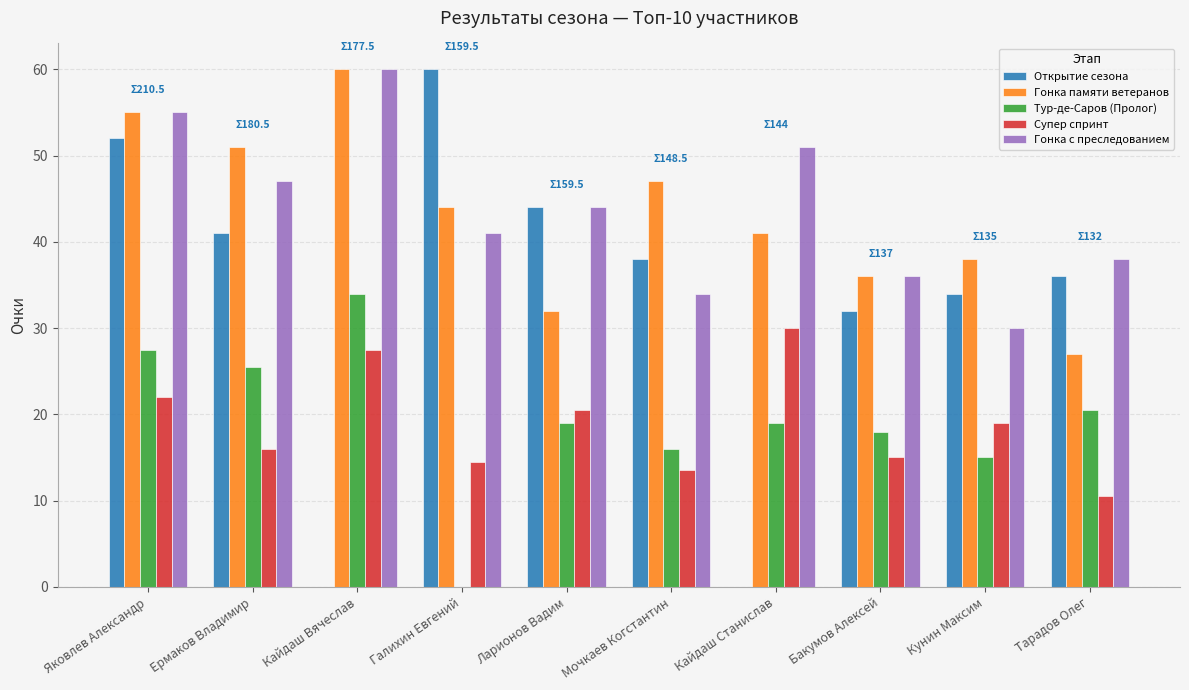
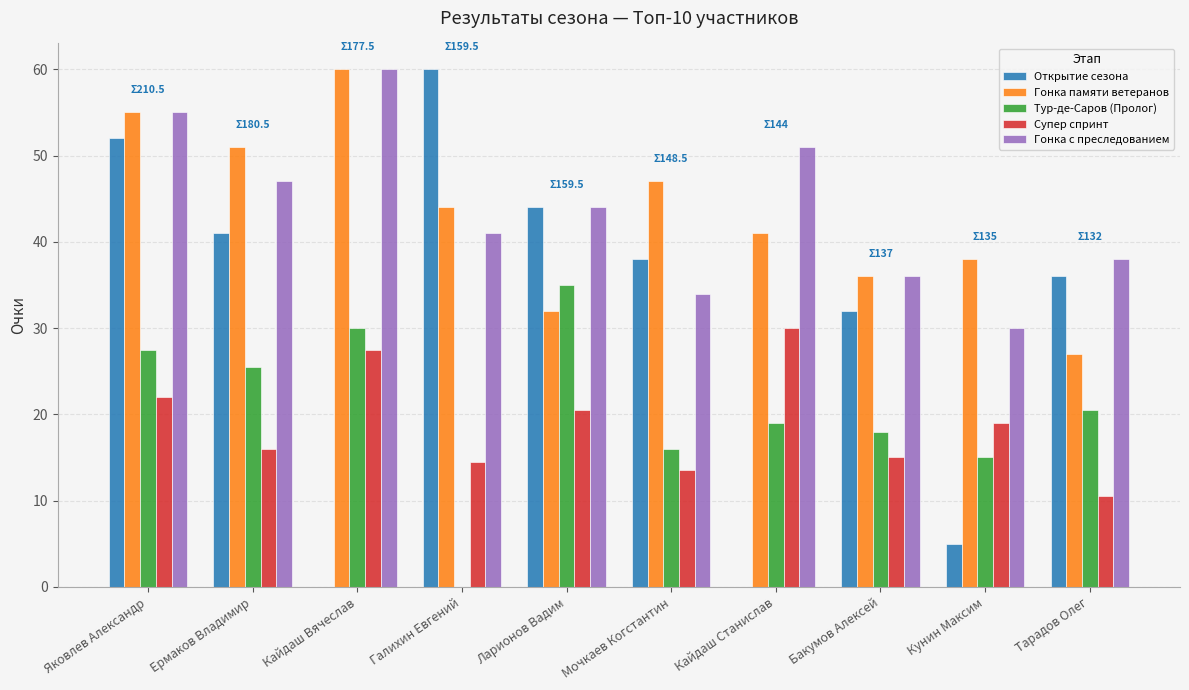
  {
    "Открытие сезона": {
      "Яковлев Александр": 52,
      "Ермаков Владимир": 41,
      "Кайдаш Вячеслав": 0,
      "Галихин Евгений": 60,
      "Ларионов Вадим": 44,
      "Мочкаев Когстантин": 38,
      "Кайдаш Станислав": 0,
      "Бакумов Алексей": 32,
-     "Кунин Максим": 34,
+     "Кунин Максим": 5,
      "Тарадов Олег": 36
    },
    "Гонка памяти ветеранов": {
      "Яковлев Александр": 55,
      "Ермаков Владимир": 51,
      "Кайдаш Вячеслав": 60,
      "Галихин Евгений": 44,
      "Ларионов Вадим": 32,
      "Мочкаев Когстантин": 47,
      "Кайдаш Станислав": 41,
      "Бакумов Алексей": 36,
      "Кунин Максим": 38,
      "Тарадов Олег": 27
    },
    "Тур-де-Саров (Пролог)": {
      "Яковлев Александр": 28,
      "Ермаков Владимир": 26,
-     "Кайдаш Вячеслав": 34,
+     "Кайдаш Вячеслав": 30,
      "Галихин Евгений": 0,
-     "Ларионов Вадим": 19,
+     "Ларионов Вадим": 35,
      "Мочкаев Когстантин": 16,
      "Кайдаш Станислав": 19,
      "Бакумов Алексей": 18,
      "Кунин Максим": 15,
      "Тарадов Олег": 21
    },
    "Супер спринт": {
      "Яковлев Александр": 22,
      "Ермаков Владимир": 16,
      "Кайдаш Вячеслав": 28,
      "Галихин Евгений": 15,
      "Ларионов Вадим": 21,
      "Мочкаев Когстантин": 14,
      "Кайдаш Станислав": 30,
      "Бакумов Алексей": 15,
      "Кунин Максим": 19,
      "Тарадов Олег": 11
    },
    "Гонка с преследованием": {
      "Яковлев Александр": 55,
      "Ермаков Владимир": 47,
      "Кайдаш Вячеслав": 60,
      "Галихин Евгений": 41,
      "Ларионов Вадим": 44,
      "Мочкаев Когстантин": 34,
      "Кайдаш Станислав": 51,
      "Бакумов Алексей": 36,
      "Кунин Максим": 30,
      "Тарадов Олег": 38
    }
  }
